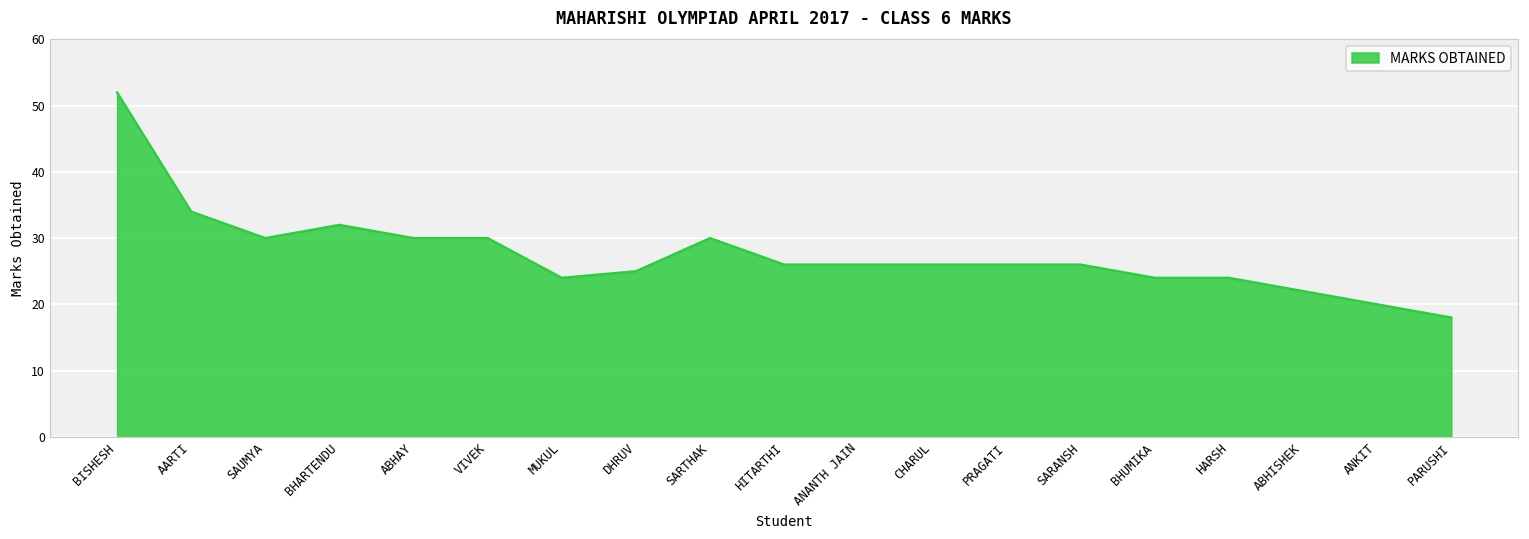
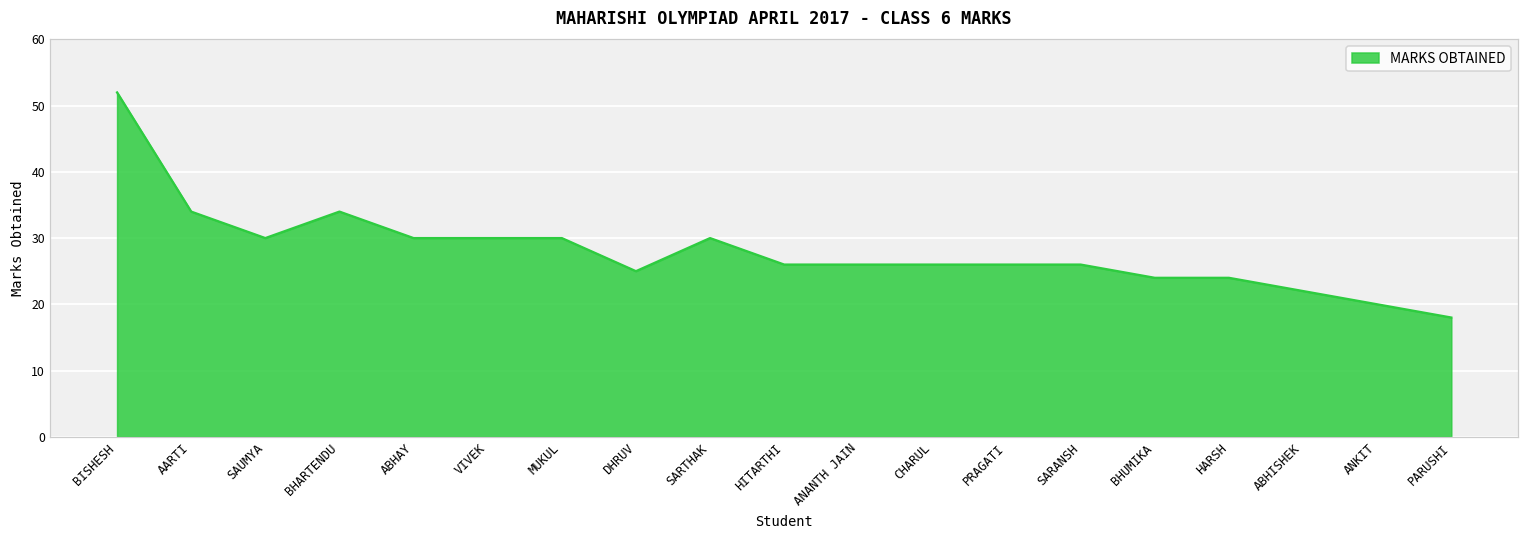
  {
    "BISHESH": 52,
    "AARTI": 34,
    "SAUMYA": 30,
-   "BHARTENDU": 32,
+   "BHARTENDU": 34,
    "ABHAY": 30,
    "VIVEK": 30,
-   "MUKUL": 24,
+   "MUKUL": 30,
    "DHRUV": 25,
    "SARTHAK": 30,
    "HITARTHI": 26,
    "ANANTH JAIN": 26,
    "CHARUL": 26,
    "PRAGATI": 26,
    "SARANSH": 26,
    "BHUMIKA": 24,
    "HARSH": 24,
    "ABHISHEK": 22,
    "ANKIT": 20,
    "PARUSHI": 18
  }
